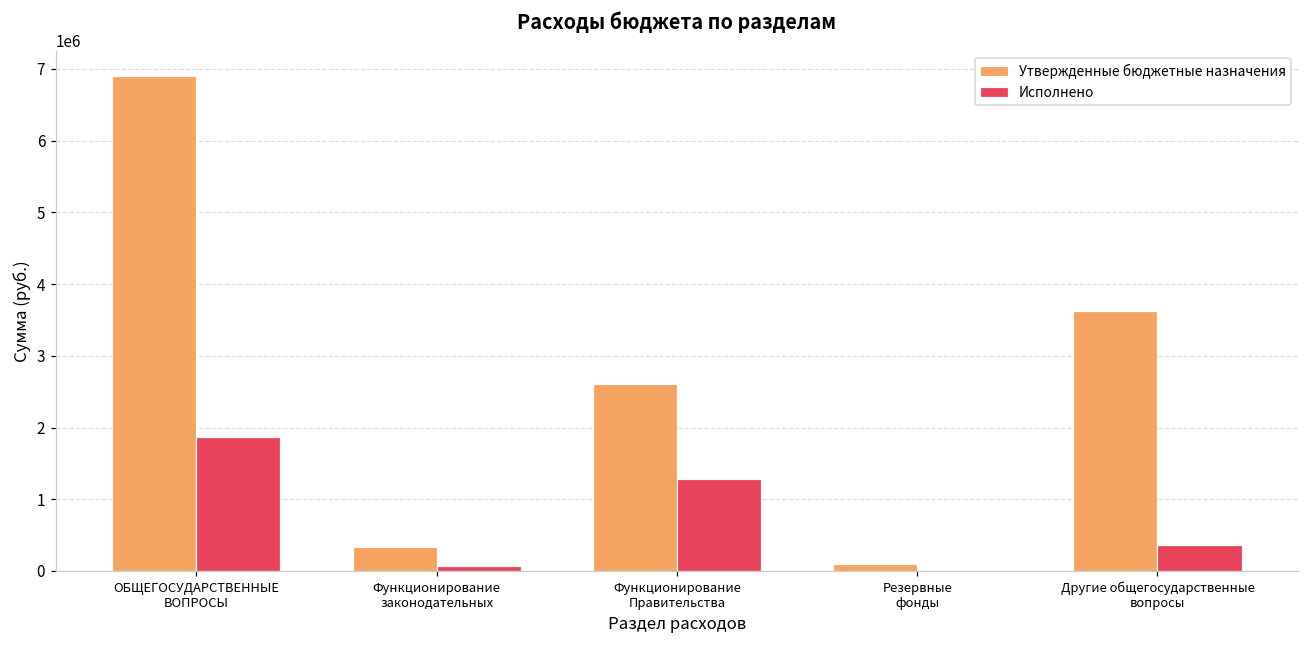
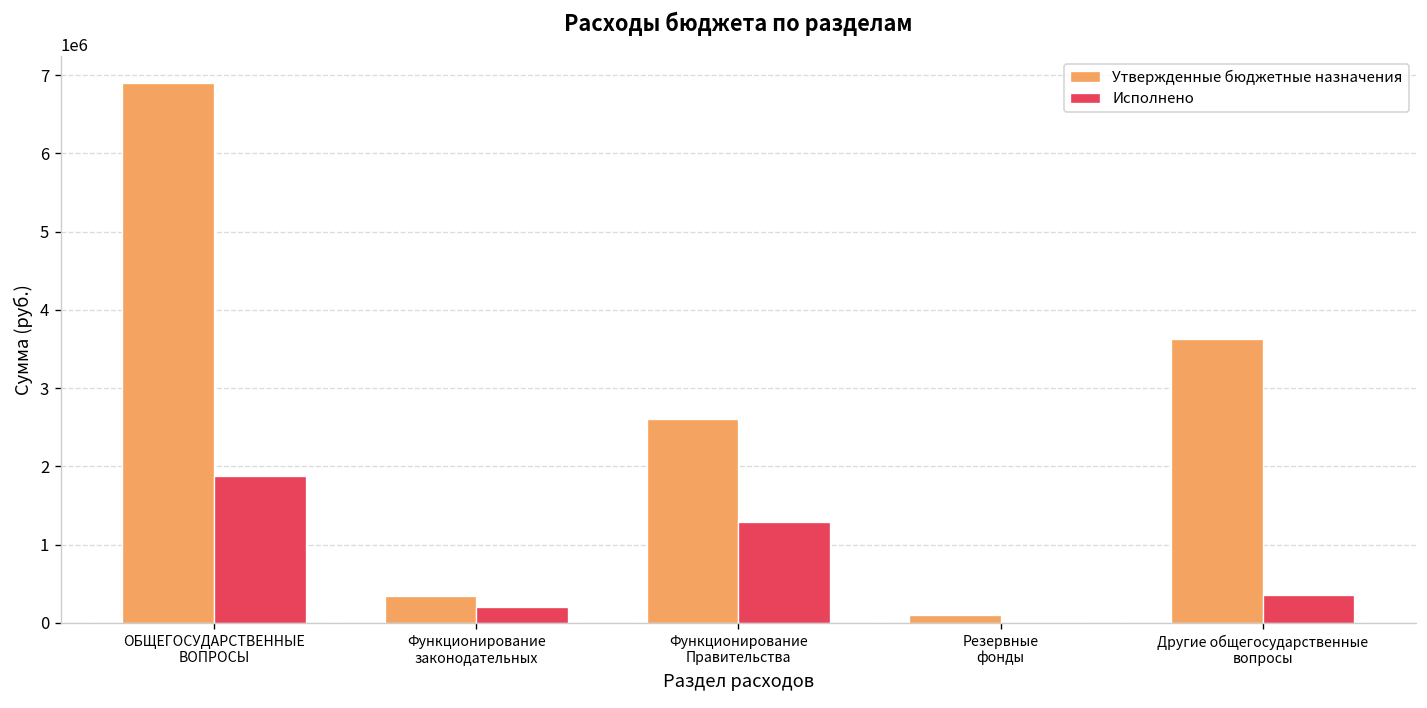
  {
    "Утвержденные бюджетные назначения": {
      "ОБЩЕГОСУДАРСТВЕННЫЕ ВОПРОСЫ": 6900000,
      "Функционирование законодательных": 300000,
      "Функционирование Правительства": 2600000,
      "Резервные фонды": 100000,
      "Другие общегосударственные вопросы": 3600000
    },
    "Исполнено": {
      "ОБЩЕГОСУДАРСТВЕННЫЕ ВОПРОСЫ": 1900000,
-     "Функционирование законодательных": 100000,
+     "Функционирование законодательных": 200000,
      "Функционирование Правительства": 1300000,
      "Резервные фонды": 0,
      "Другие общегосударственные вопросы": 400000
    }
  }
